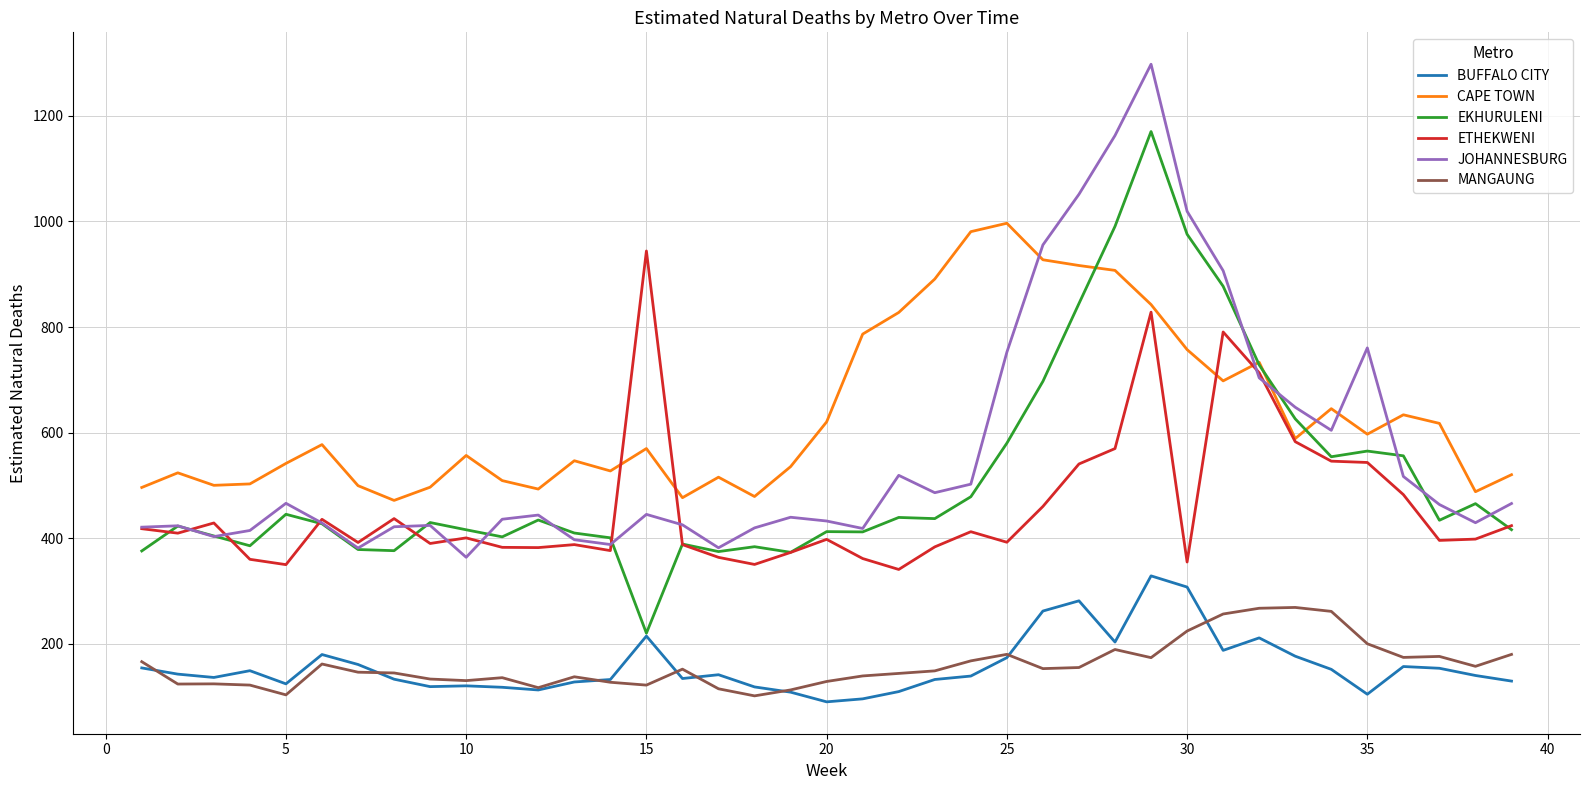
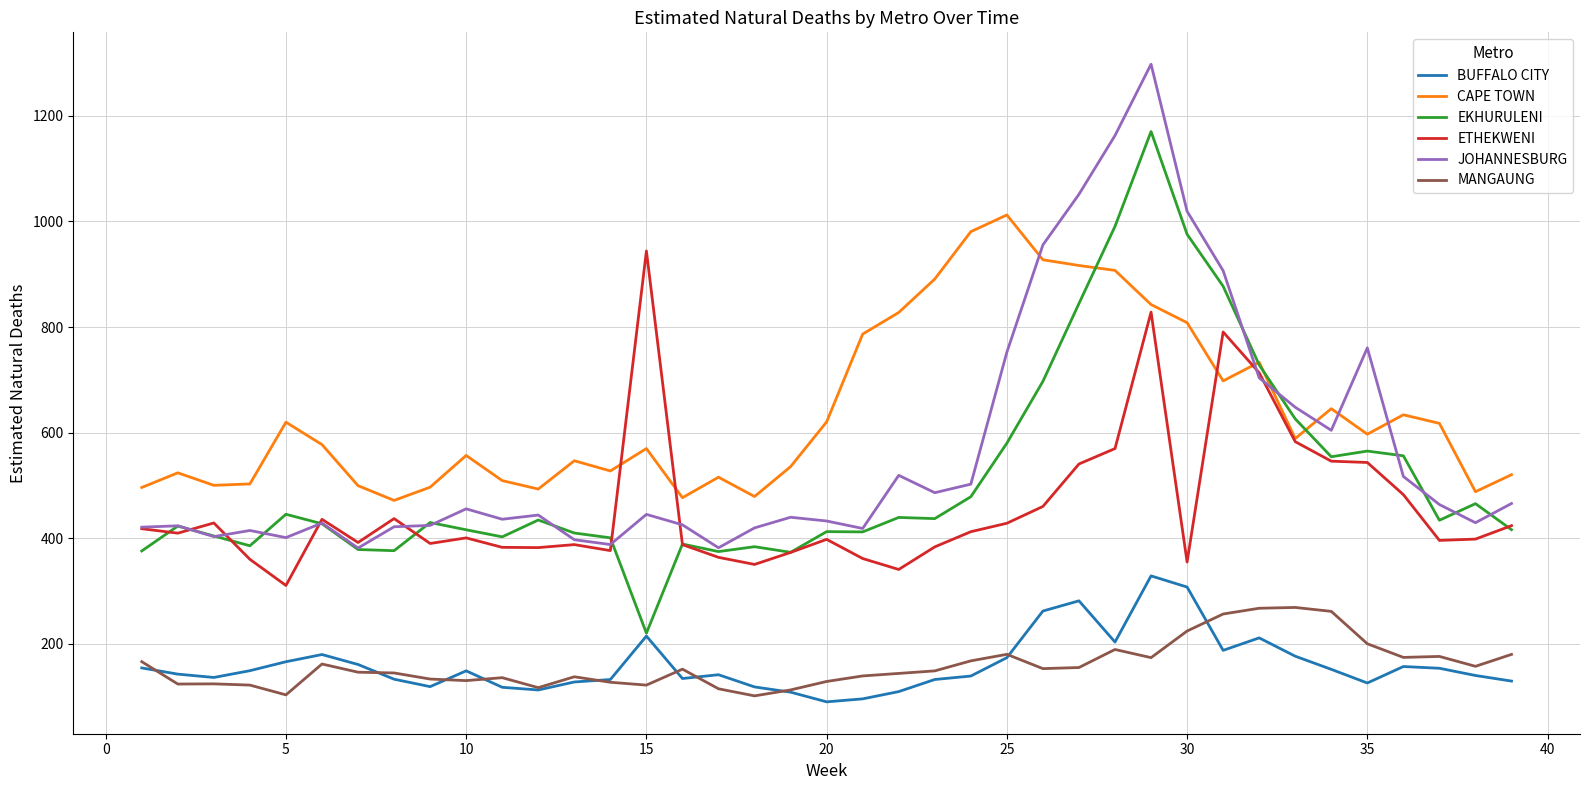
  {
    "BUFFALO CITY": {
-     "5": 120,
-     "10": 120,
+     "5": 170,
+     "10": 150,
      "15": 210,
      "20": 90,
      "25": 170,
      "30": 310,
-     "35": 100
+     "35": 130
    },
    "CAPE TOWN": {
-     "5": 540,
+     "5": 620,
      "10": 560,
      "15": 570,
      "20": 620,
-     "25": 1000,
-     "30": 760,
+     "25": 1010,
+     "30": 810,
      "35": 600
    },
    "EKHURULENI": {
      "5": 450,
      "10": 420,
      "15": 220,
      "20": 410,
      "25": 580,
      "30": 980,
      "35": 570
    },
    "ETHEKWENI": {
-     "5": 350,
+     "5": 310,
      "10": 400,
      "15": 940,
      "20": 400,
-     "25": 390,
+     "25": 430,
      "30": 350,
      "35": 540
    },
    "JOHANNESBURG": {
-     "5": 470,
-     "10": 360,
+     "5": 400,
+     "10": 460,
      "15": 450,
      "20": 430,
      "25": 750,
      "30": 1020,
      "35": 760
    },
    "MANGAUNG": {
      "5": 100,
      "10": 130,
      "15": 120,
      "20": 130,
      "25": 180,
      "30": 220,
      "35": 200
    }
  }
